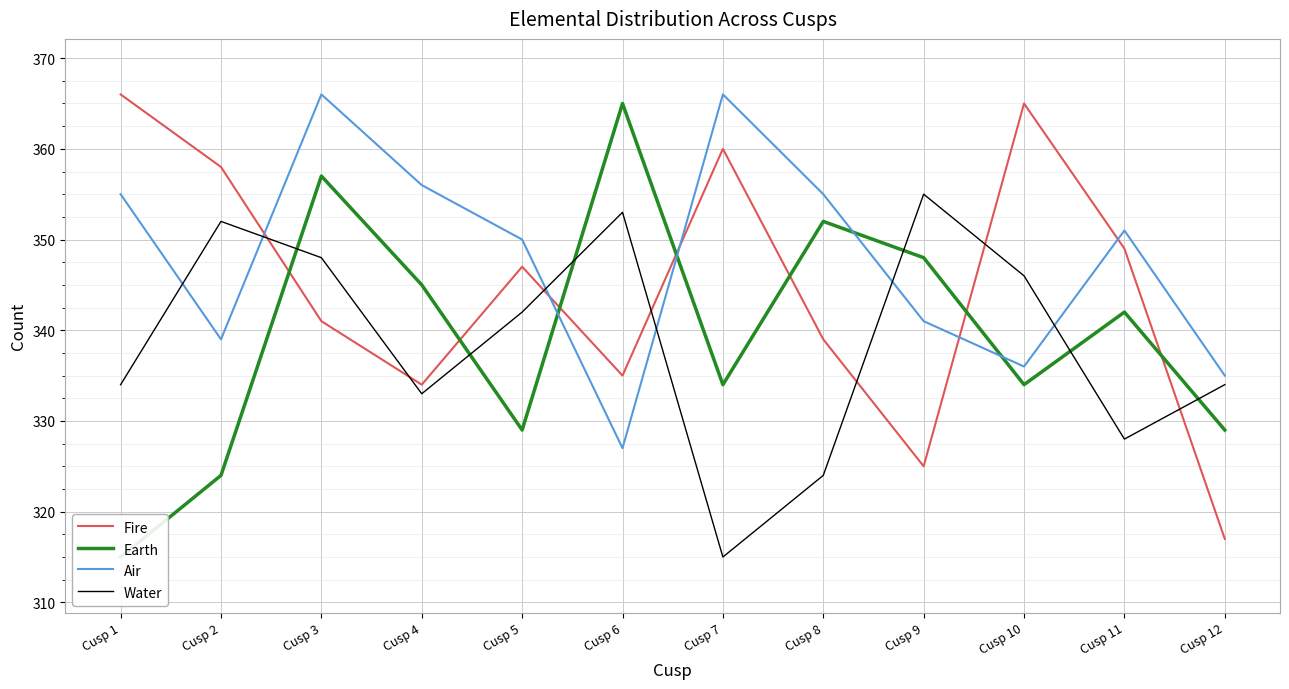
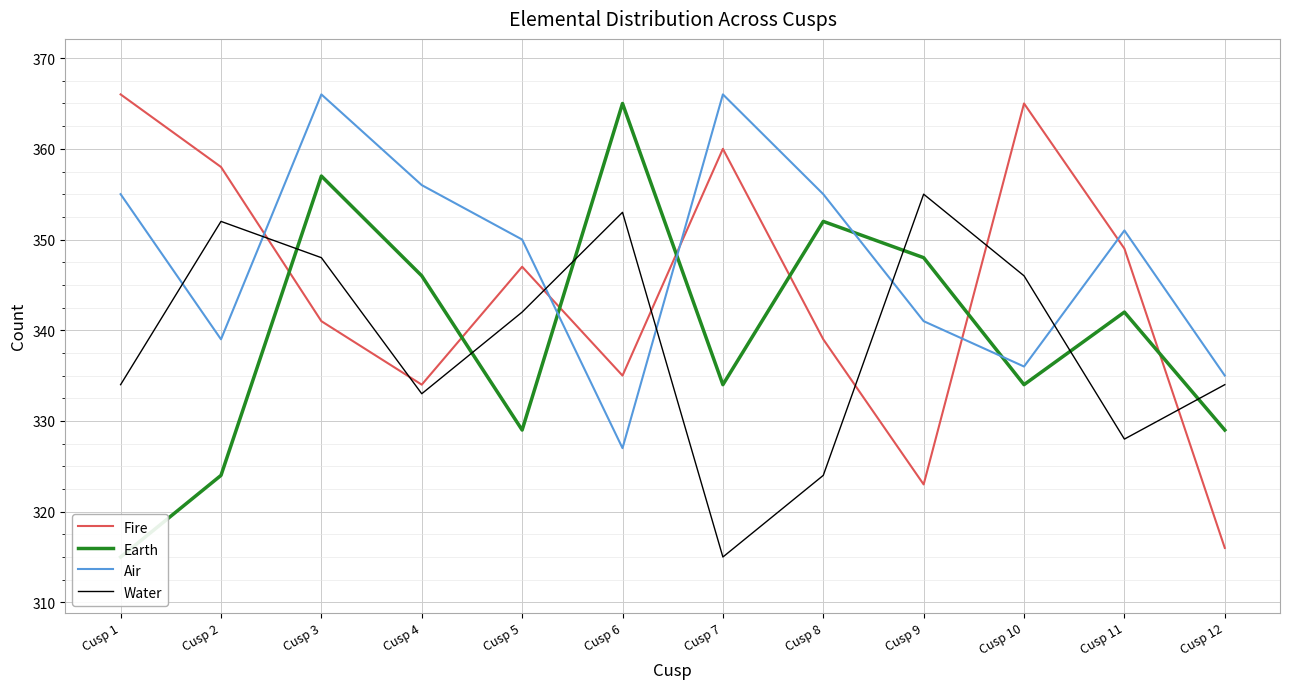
  {
    "Fire": {
      "Cusp 1": 366,
      "Cusp 2": 358,
      "Cusp 3": 341,
      "Cusp 4": 334,
      "Cusp 5": 347,
      "Cusp 6": 335,
      "Cusp 7": 360,
      "Cusp 8": 339,
-     "Cusp 9": 325,
+     "Cusp 9": 323,
      "Cusp 10": 365,
      "Cusp 11": 349,
-     "Cusp 12": 317
+     "Cusp 12": 316
    },
    "Earth": {
      "Cusp 2": 324,
      "Cusp 3": 357,
-     "Cusp 4": 345,
+     "Cusp 4": 346,
      "Cusp 5": 329,
      "Cusp 6": 365,
      "Cusp 7": 334,
      "Cusp 8": 352,
      "Cusp 9": 348,
      "Cusp 10": 334,
      "Cusp 11": 342,
      "Cusp 12": 329
    },
    "Air": {
      "Cusp 1": 355,
      "Cusp 2": 339,
      "Cusp 3": 366,
      "Cusp 4": 356,
      "Cusp 5": 350,
      "Cusp 6": 327,
      "Cusp 7": 366,
      "Cusp 8": 355,
      "Cusp 9": 341,
      "Cusp 10": 336,
      "Cusp 11": 351,
      "Cusp 12": 335
    },
    "Water": {
      "Cusp 1": 334,
      "Cusp 2": 352,
      "Cusp 3": 348,
      "Cusp 4": 333,
      "Cusp 5": 342,
      "Cusp 6": 353,
      "Cusp 7": 315,
      "Cusp 8": 324,
      "Cusp 9": 355,
      "Cusp 10": 346,
      "Cusp 11": 328,
      "Cusp 12": 334
    }
  }
